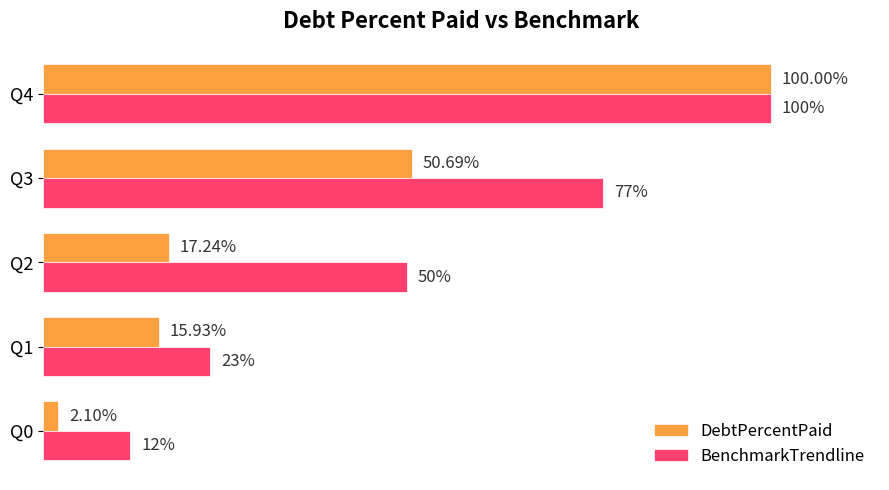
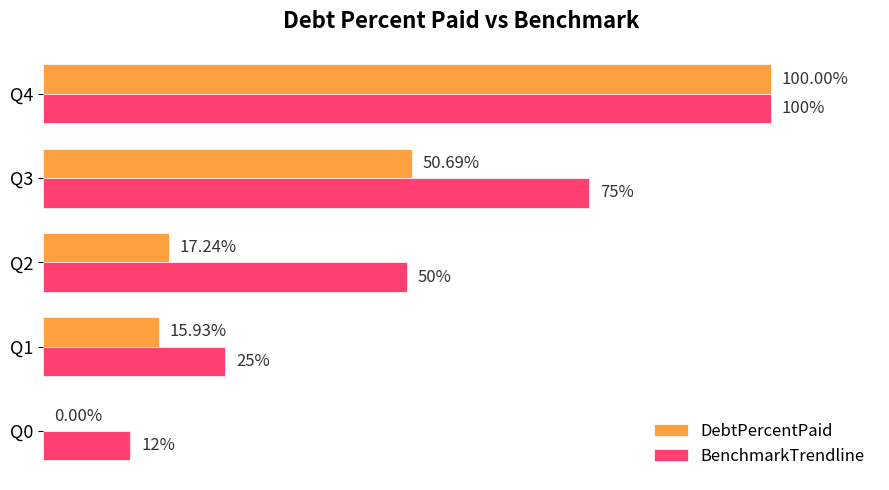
  {
    "DebtPercentPaid": {
      "Q4": "100.00%",
      "Q3": "50.69%",
      "Q2": "17.24%",
      "Q1": "15.93%",
-     "Q0": "2.10%"
+     "Q0": "0.00%"
    },
    "BenchmarkTrendline": {
      "Q4": "100%",
-     "Q3": "77%",
+     "Q3": "75%",
      "Q2": "50%",
-     "Q1": "23%",
+     "Q1": "25%",
      "Q0": "12%"
    }
  }
